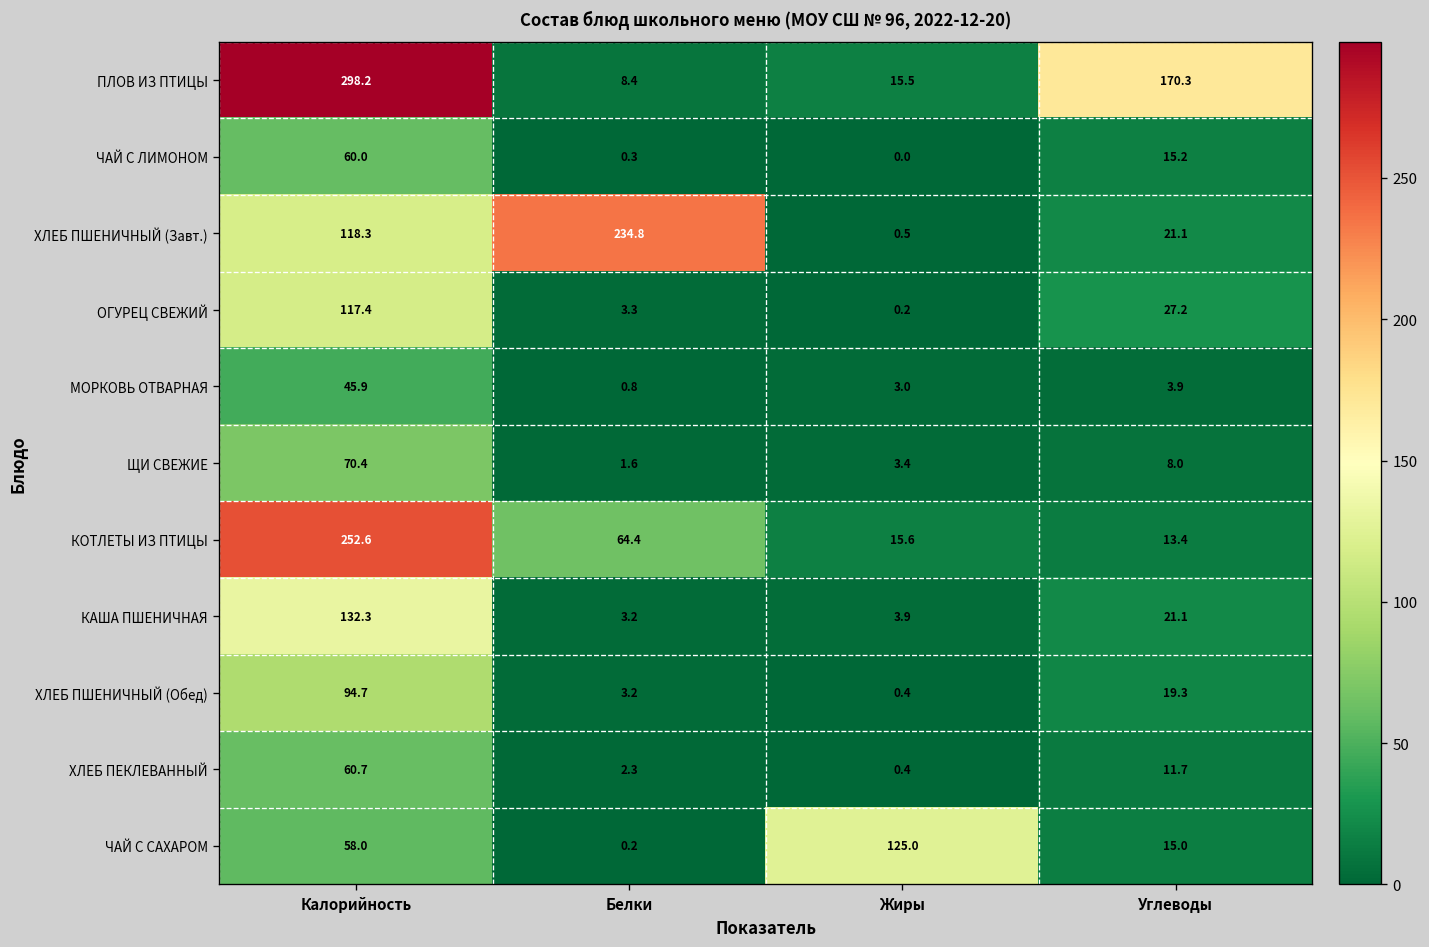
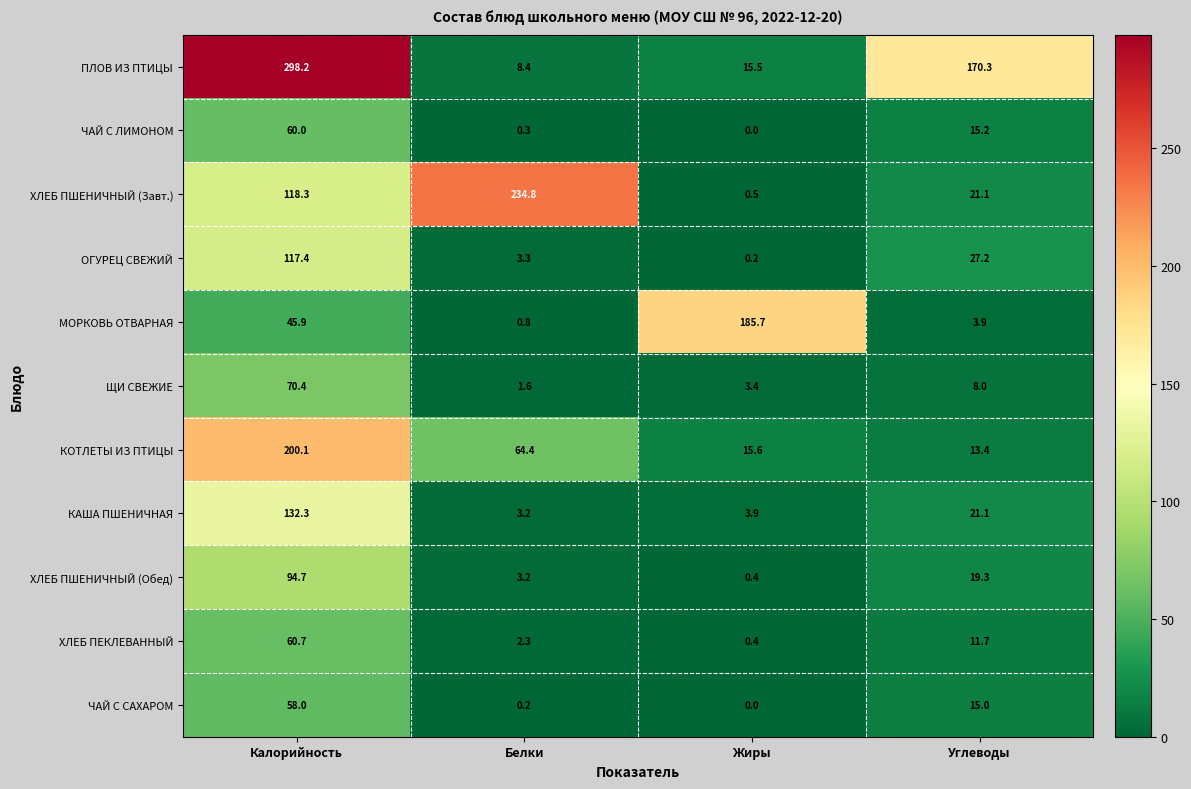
  {
    "ПЛОВ ИЗ ПТИЦЫ": {
      "Калорийность": 298.2,
      "Белки": 8.4,
      "Жиры": 15.5,
      "Углеводы": 170.3
    },
    "ЧАЙ С ЛИМОНОМ": {
      "Калорийность": 60.0,
      "Белки": 0.3,
      "Жиры": 0.0,
      "Углеводы": 15.2
    },
    "ХЛЕБ ПШЕНИЧНЫЙ (Завт.)": {
      "Калорийность": 118.3,
      "Белки": 234.8,
      "Жиры": 0.5,
      "Углеводы": 21.1
    },
    "ОГУРЕЦ СВЕЖИЙ": {
      "Калорийность": 117.4,
      "Белки": 3.3,
      "Жиры": 0.2,
      "Углеводы": 27.2
    },
    "МОРКОВЬ ОТВАРНАЯ": {
      "Калорийность": 45.9,
      "Белки": 0.8,
-     "Жиры": 3.0,
+     "Жиры": 185.7,
      "Углеводы": 3.9
    },
    "ЩИ СВЕЖИЕ": {
      "Калорийность": 70.4,
      "Белки": 1.6,
      "Жиры": 3.4,
      "Углеводы": 8.0
    },
    "КОТЛЕТЫ ИЗ ПТИЦЫ": {
-     "Калорийность": 252.6,
+     "Калорийность": 200.1,
      "Белки": 64.4,
      "Жиры": 15.6,
      "Углеводы": 13.4
    },
    "КАША ПШЕНИЧНАЯ": {
      "Калорийность": 132.3,
      "Белки": 3.2,
      "Жиры": 3.9,
      "Углеводы": 21.1
    },
    "ХЛЕБ ПШЕНИЧНЫЙ (Обед)": {
      "Калорийность": 94.7,
      "Белки": 3.2,
      "Жиры": 0.4,
      "Углеводы": 19.3
    },
    "ХЛЕБ ПЕКЛЕВАННЫЙ": {
      "Калорийность": 60.7,
      "Белки": 2.3,
      "Жиры": 0.4,
      "Углеводы": 11.7
    },
    "ЧАЙ С САХАРОМ": {
      "Калорийность": 58.0,
      "Белки": 0.2,
-     "Жиры": 125.0,
+     "Жиры": 0.0,
      "Углеводы": 15.0
    }
  }
